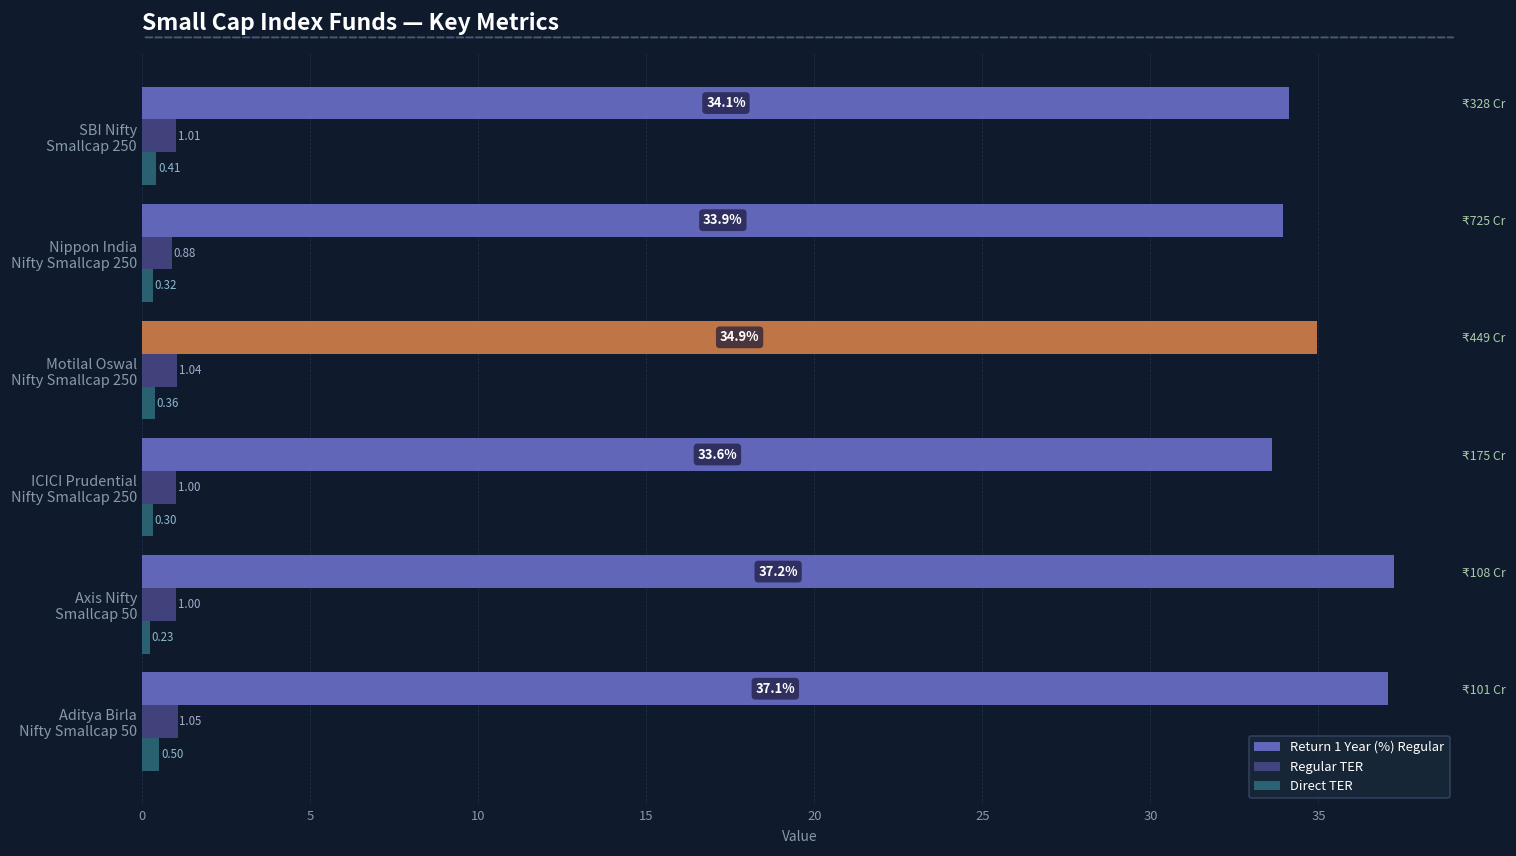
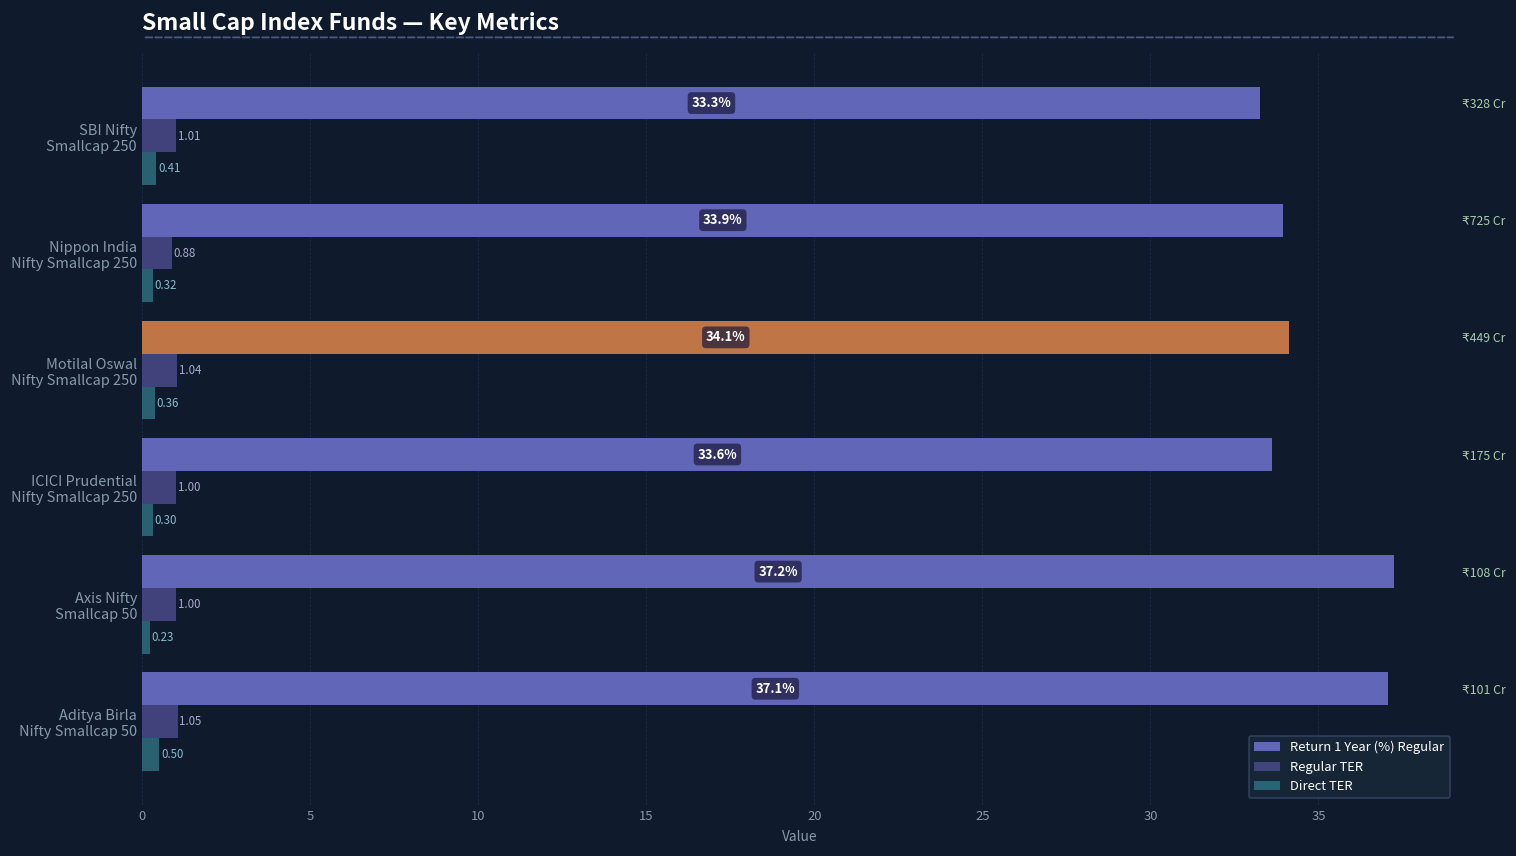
  {
    "Return 1 Year (%) Regular": {
-     "₹328 Cr": "34.1%",
-     "₹449 Cr": "34.9%"
+     "₹328 Cr": "33.3%",
+     "₹449 Cr": "34.1%"
    }
  }
